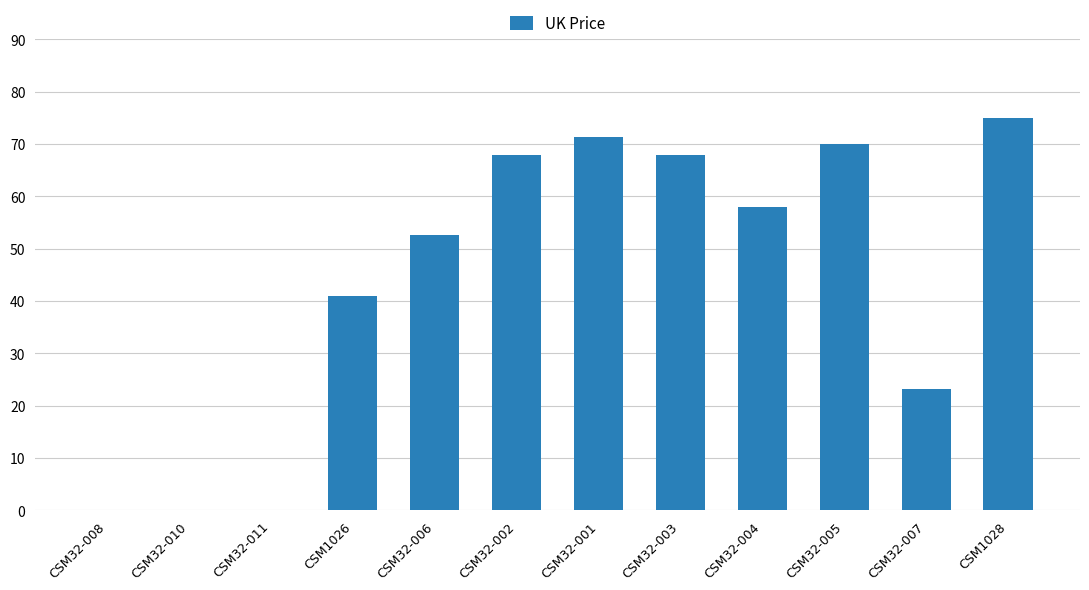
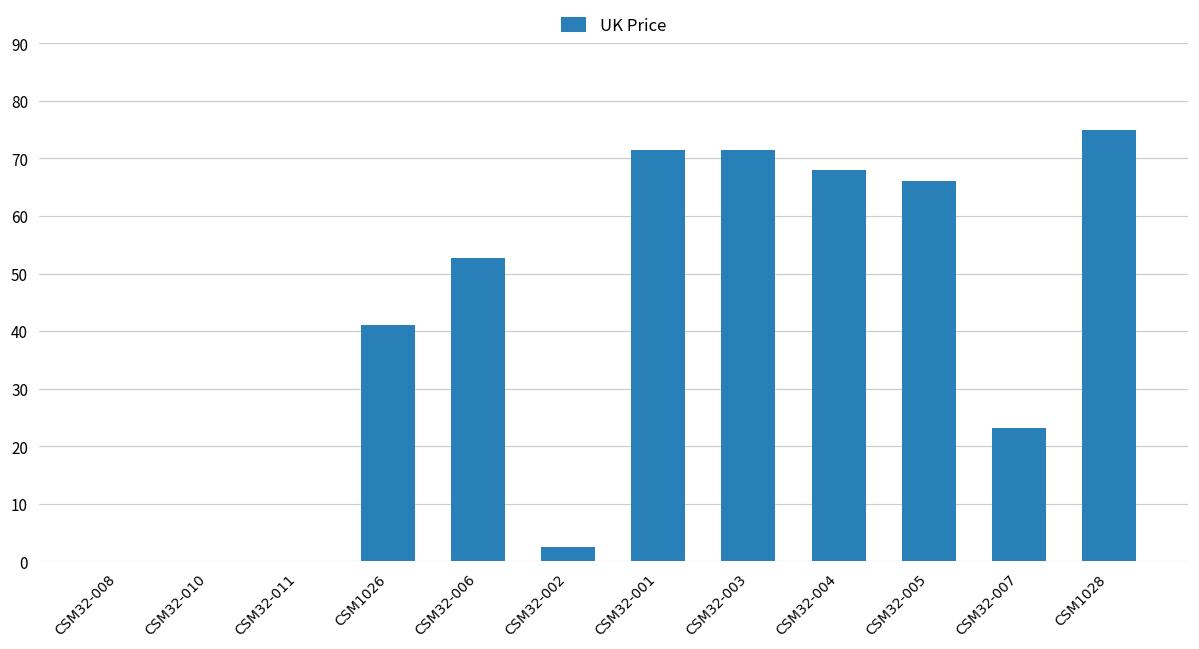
  {
    "CSM32-008": 0,
    "CSM32-010": 0,
    "CSM32-011": 0,
    "CSM1026": 41,
    "CSM32-006": 53,
-   "CSM32-002": 68,
+   "CSM32-002": 3,
    "CSM32-001": 71,
-   "CSM32-003": 68,
-   "CSM32-004": 58,
-   "CSM32-005": 70,
+   "CSM32-003": 72,
+   "CSM32-004": 68,
+   "CSM32-005": 66,
    "CSM32-007": 23,
    "CSM1028": 75
  }
